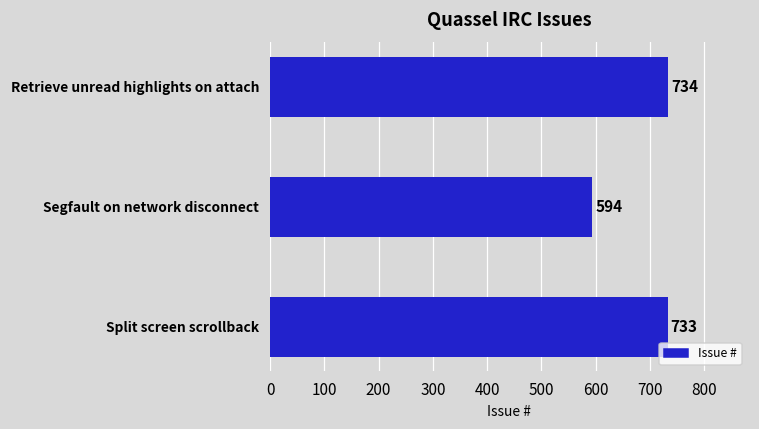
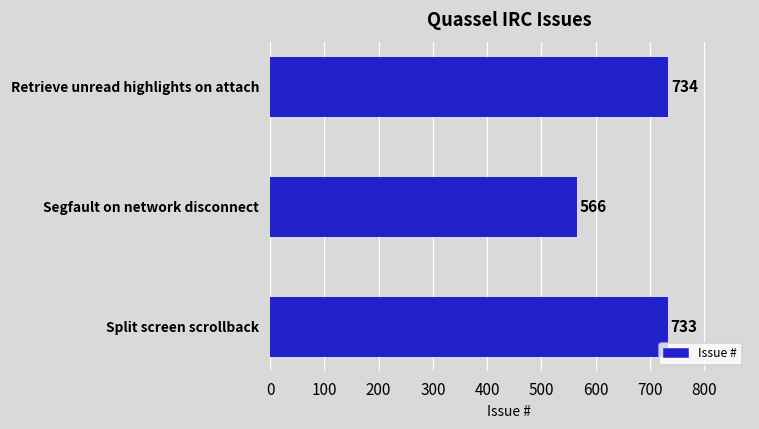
  {
    "Retrieve unread highlights on attach": 734,
-   "Segfault on network disconnect": 594,
+   "Segfault on network disconnect": 566,
    "Split screen scrollback": 733
  }
